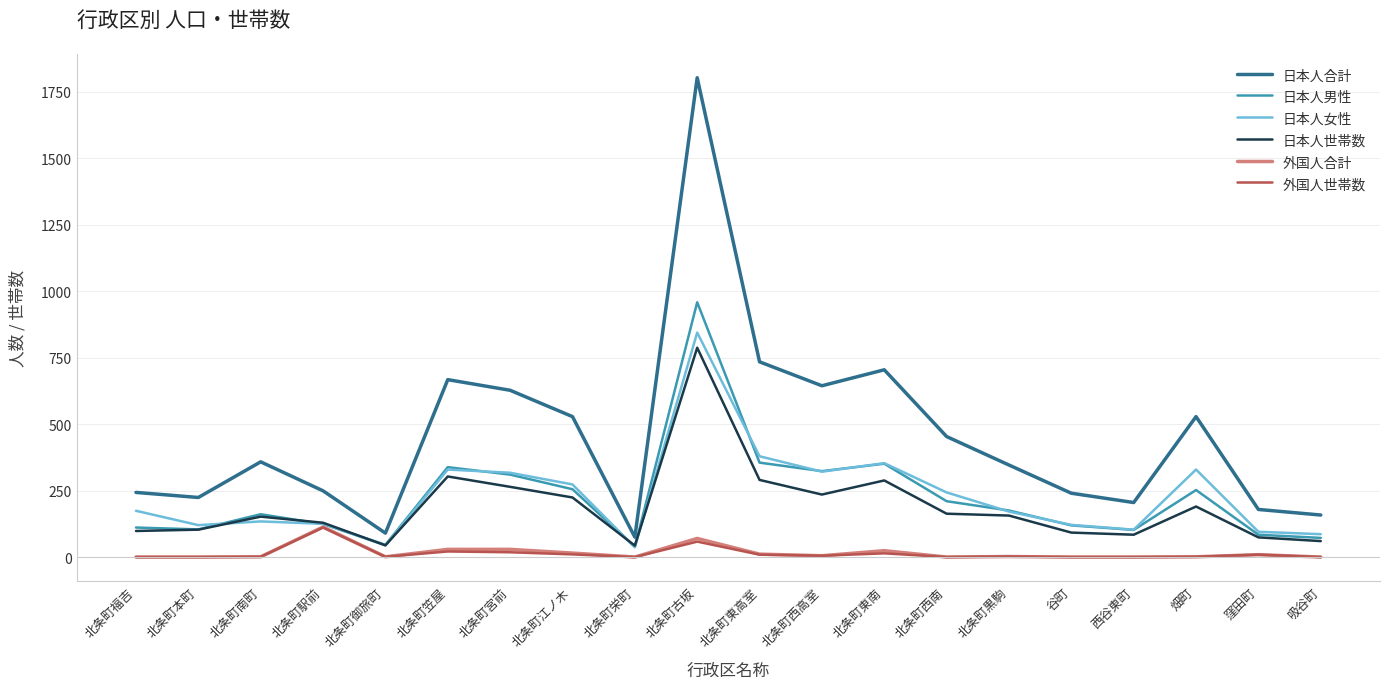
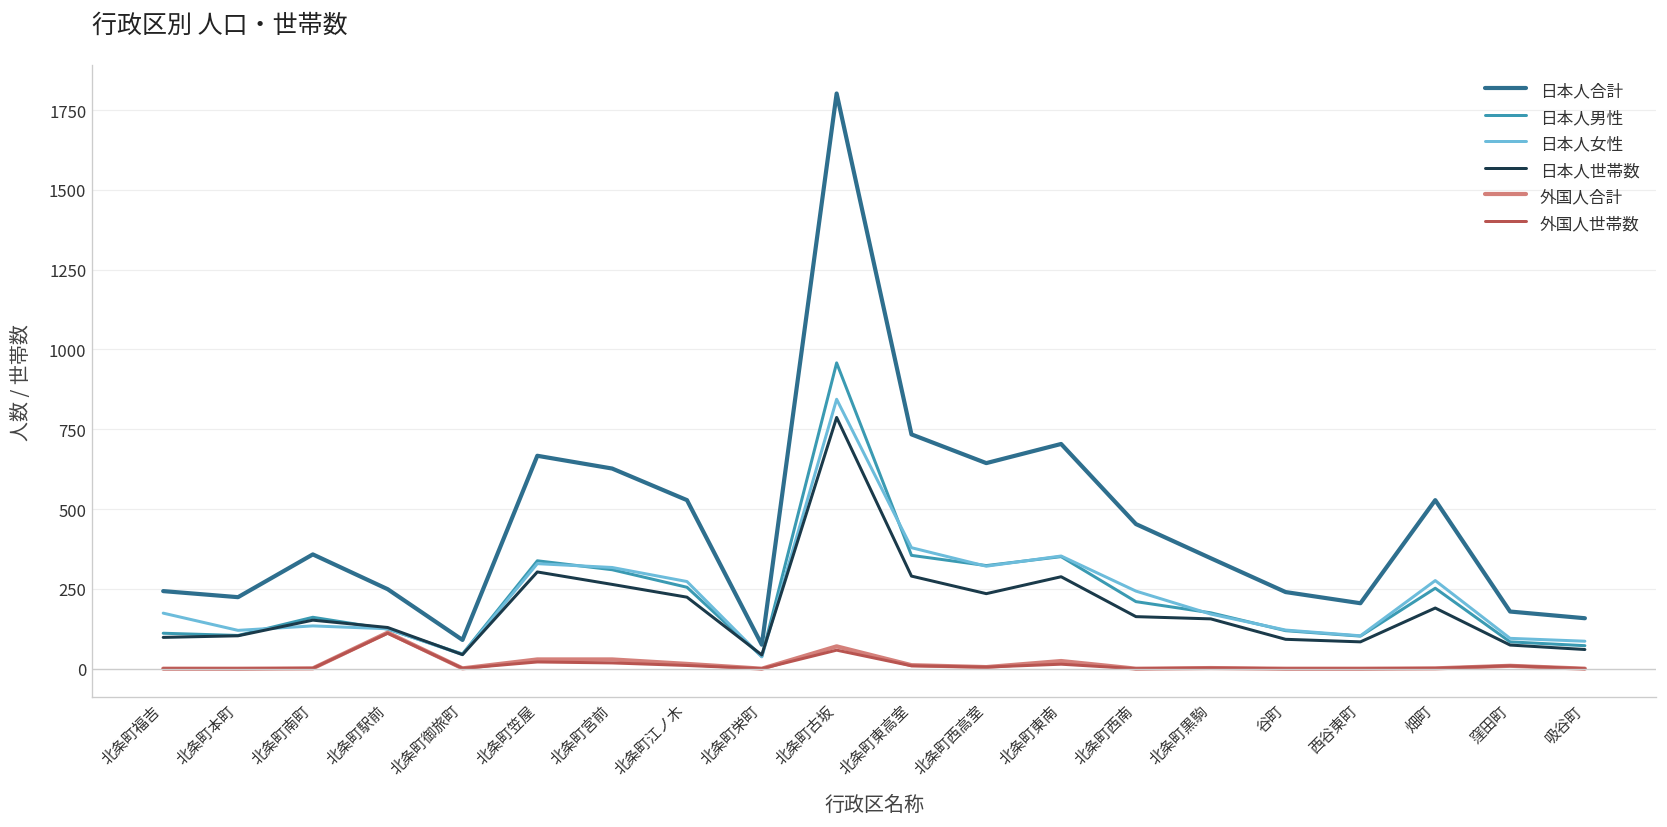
  {
    "日本人女性": {
      "北条町福吉": 170,
      "北条町本町": 120,
      "北条町南町": 130,
      "北条町江ノ木": 270,
      "北条町古坂": 840,
      "北条町東高室": 380,
      "北条町西南": 240,
-     "畑町": 330,
+     "畑町": 280,
      "窪田町": 100,
      "吸谷町": 90
    },
    "日本人世帯数": {
      "北条町福吉": 100,
      "北条町笠屋": 300,
      "北条町宮前": 260,
      "北条町江ノ木": 220,
      "北条町古坂": 790,
      "北条町東高室": 290,
      "北条町西高室": 240,
      "北条町東南": 290,
      "北条町西南": 160,
      "北条町黒駒": 160,
      "谷町": 90,
      "西谷東町": 80,
      "畑町": 190,
      "窪田町": 70,
      "吸谷町": 60
    },
    "外国人合計": {
      "北条町宮前": 30,
      "北条町古坂": 70,
      "北条町東南": 20
    },
    "外国人世帯数": {
      "北条町宮前": 20,
      "北条町古坂": 60,
      "北条町東南": 10
    }
  }
